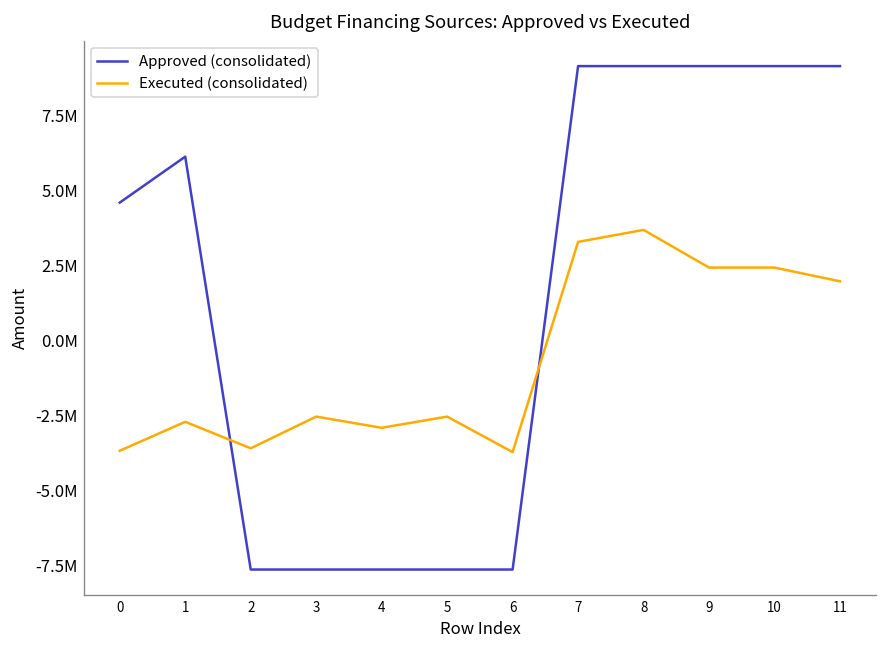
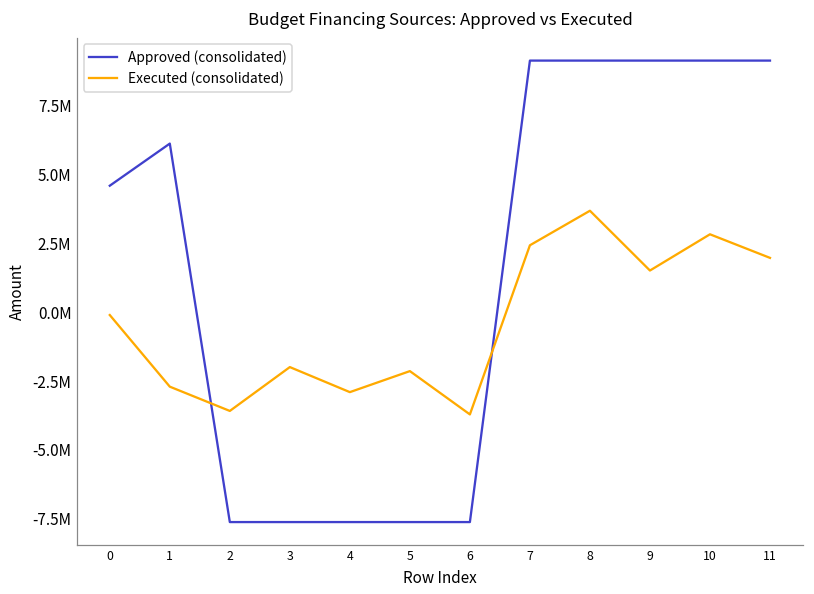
  {
    "Approved (consolidated)": {
      "0": 4600000,
      "1": 6100000,
      "2": -7600000,
      "3": -7600000,
      "4": -7600000,
      "5": -7600000,
      "6": -7600000,
      "7": 9100000,
      "8": 9100000,
      "9": 9100000,
      "10": 9100000,
      "11": 9100000
    },
    "Executed (consolidated)": {
-     "0": -3700000,
+     "0": -100000,
      "1": -2700000,
      "2": -3600000,
-     "3": -2500000,
+     "3": -2000000,
      "4": -2900000,
-     "5": -2500000,
+     "5": -2100000,
      "6": -3700000,
-     "7": 3300000,
+     "7": 2400000,
      "8": 3700000,
-     "9": 2400000,
-     "10": 2400000,
+     "9": 1500000,
+     "10": 2800000,
      "11": 2000000
    }
  }
